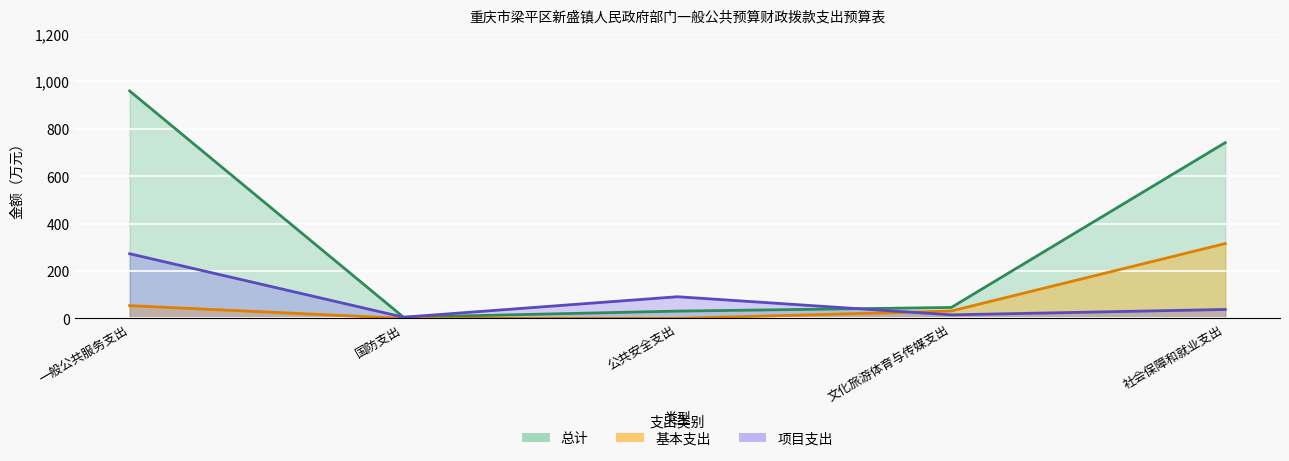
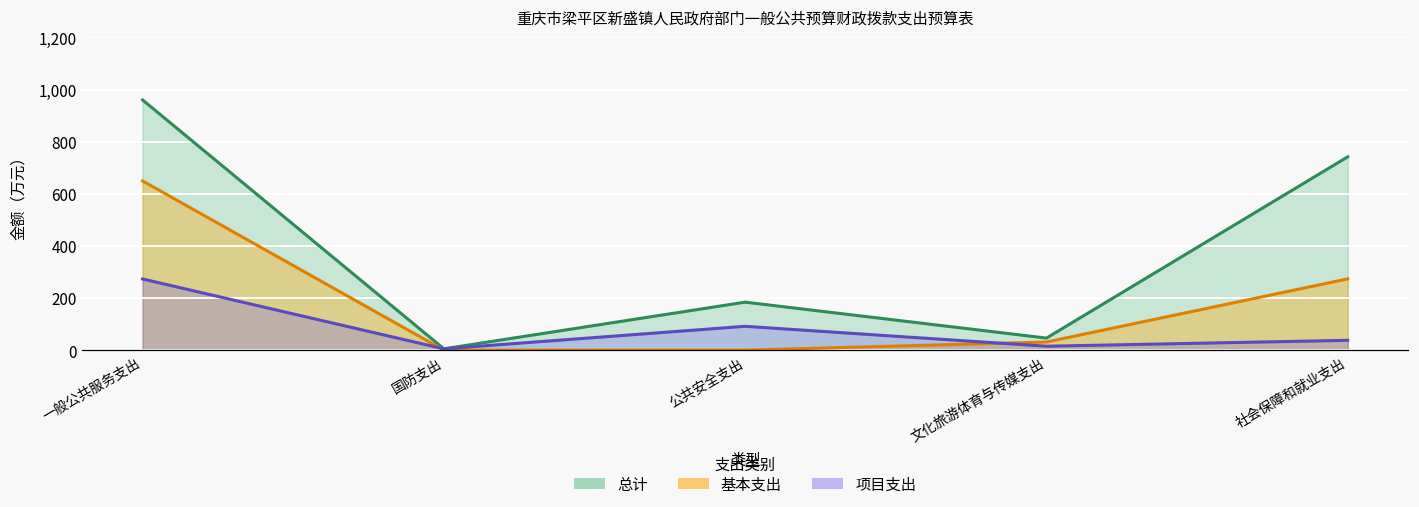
  {
    "总计": {
      "一般公共服务支出": 960,
-     "公共安全支出": 30,
+     "公共安全支出": 180,
      "文化旅游体育与传媒支出": 50,
      "社会保障和就业支出": 740
    },
    "基本支出": {
-     "一般公共服务支出": 50,
+     "一般公共服务支出": 650,
      "公共安全支出": 0,
      "文化旅游体育与传媒支出": 30,
-     "社会保障和就业支出": 320
+     "社会保障和就业支出": 270
    },
    "项目支出": {
      "一般公共服务支出": 270,
      "公共安全支出": 90,
      "文化旅游体育与传媒支出": 20,
      "社会保障和就业支出": 40
    }
  }
